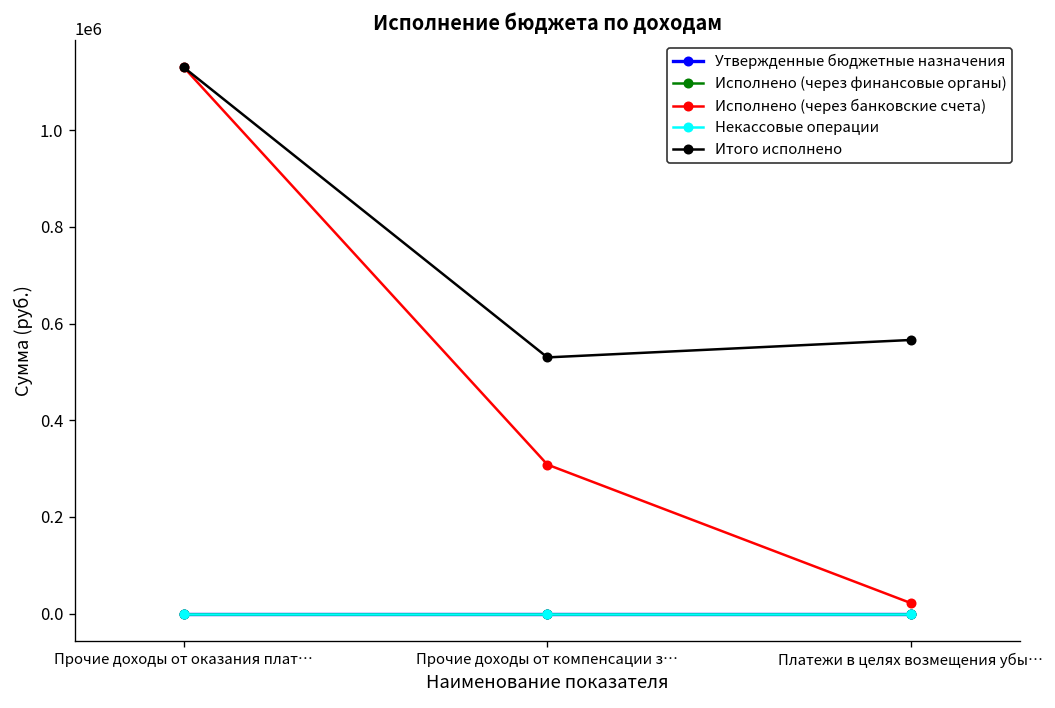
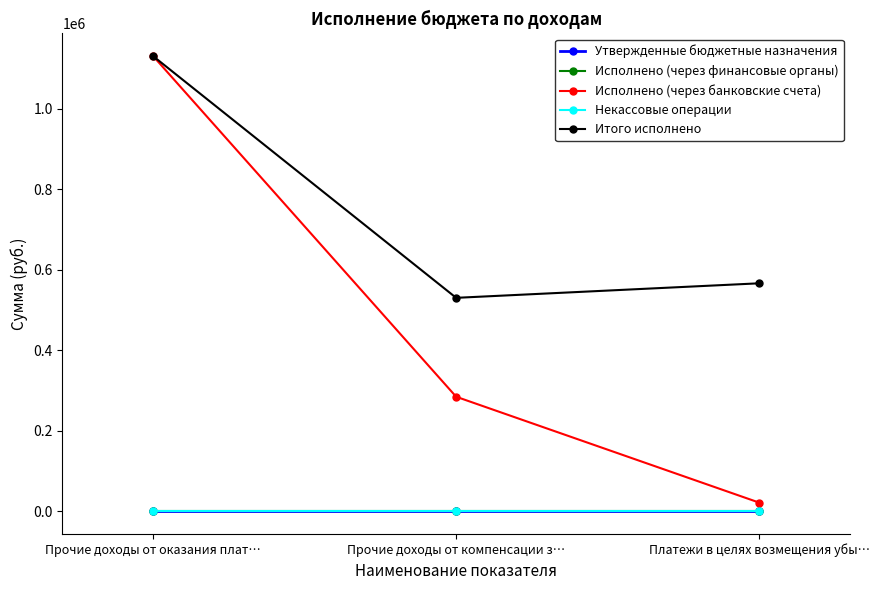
  {
    "Некассовые операции": {
      "Прочие доходы от оказания плат…": 0,
      "Прочие доходы от компенсации з…": 0,
      "Платежи в целях возмещения убы…": 0
    },
    "Исполнено (через банковские счета)": {
-     "Прочие доходы от компенсации з…": 310000,
+     "Прочие доходы от компенсации з…": 280000,
      "Платежи в целях возмещения убы…": 20000
    },
    "Итого исполнено": {
      "Прочие доходы от компенсации з…": 530000,
      "Платежи в целях возмещения убы…": 570000
    }
  }
